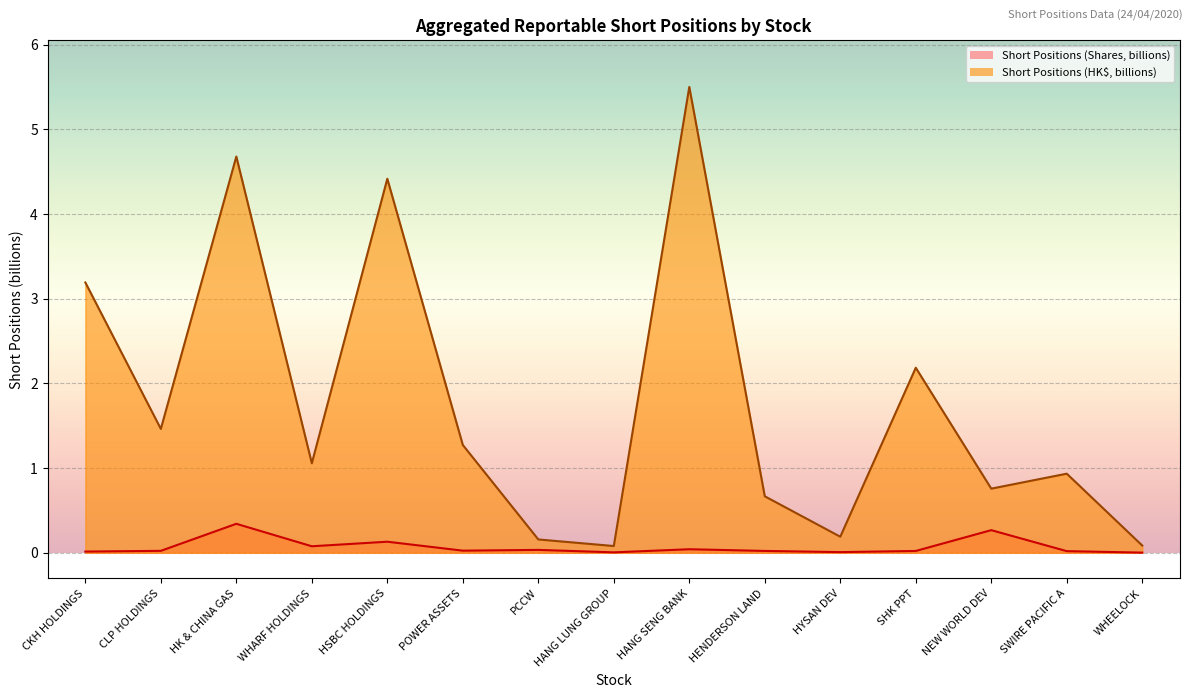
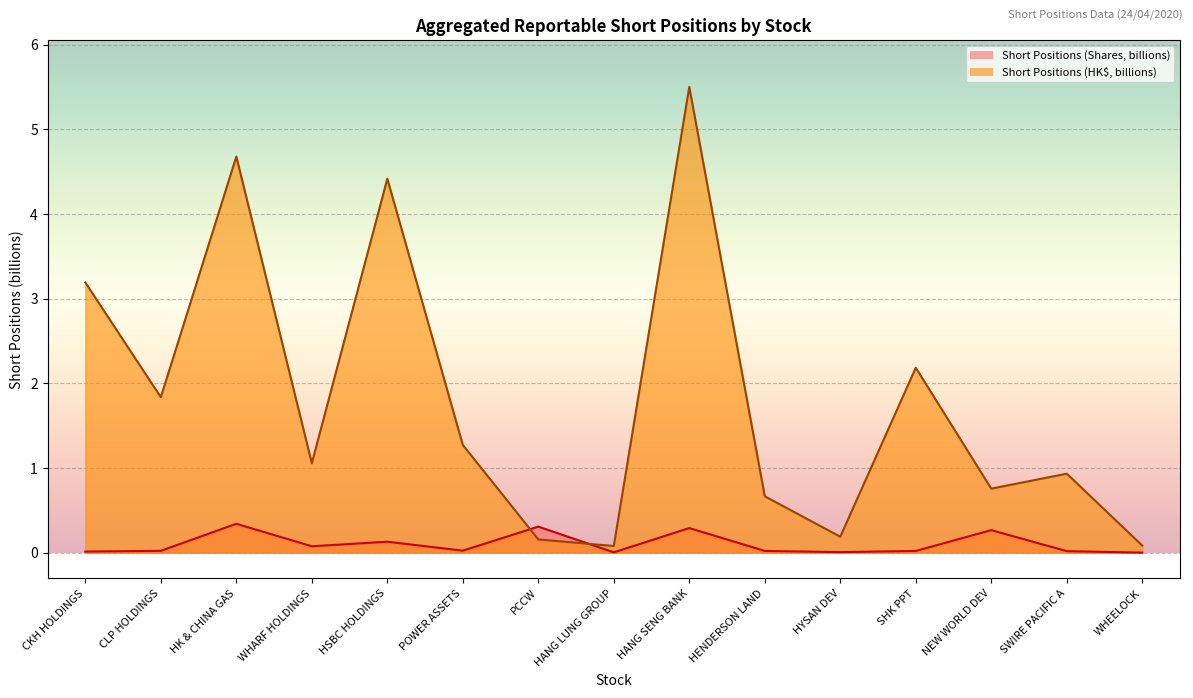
  {
    "Short Positions (Shares, billions)": {
      "CKH HOLDINGS": 0.0,
      "CLP HOLDINGS": 0.0,
      "HK & CHINA GAS": 0.3,
      "WHARF HOLDINGS": 0.1,
      "HSBC HOLDINGS": 0.1,
      "POWER ASSETS": 0.0,
-     "PCCW": 0.0,
+     "PCCW": 0.3,
      "HANG LUNG GROUP": 0.0,
-     "HANG SENG BANK": 0.0,
+     "HANG SENG BANK": 0.3,
      "HENDERSON LAND": 0.0,
      "HYSAN DEV": 0.0,
      "SHK PPT": 0.0,
      "NEW WORLD DEV": 0.3,
      "SWIRE PACIFIC A": 0.0,
      "WHEELOCK": 0.0
    },
    "Short Positions (HK$, billions)": {
      "CKH HOLDINGS": 3.2,
-     "CLP HOLDINGS": 1.5,
+     "CLP HOLDINGS": 1.8,
      "HK & CHINA GAS": 4.7,
      "WHARF HOLDINGS": 1.1,
      "HSBC HOLDINGS": 4.4,
      "POWER ASSETS": 1.3,
      "PCCW": 0.2,
      "HANG LUNG GROUP": 0.1,
      "HANG SENG BANK": 5.5,
      "HENDERSON LAND": 0.7,
      "HYSAN DEV": 0.2,
      "SHK PPT": 2.2,
      "NEW WORLD DEV": 0.8,
      "SWIRE PACIFIC A": 0.9,
      "WHEELOCK": 0.1
    }
  }
